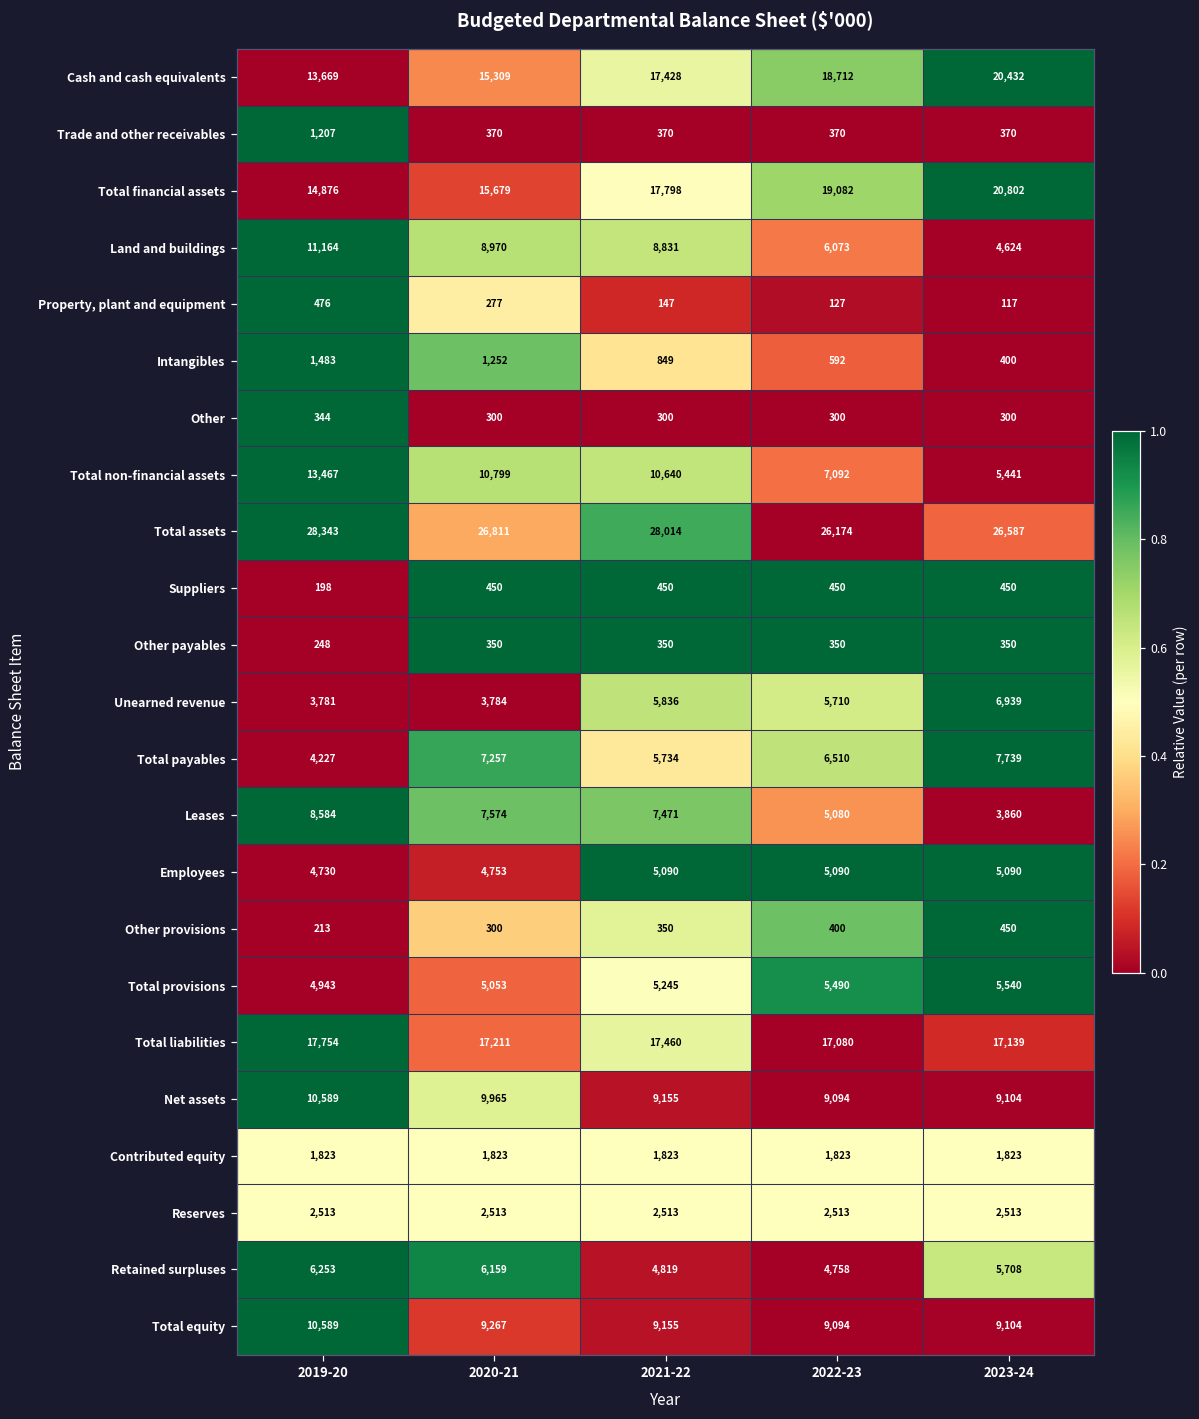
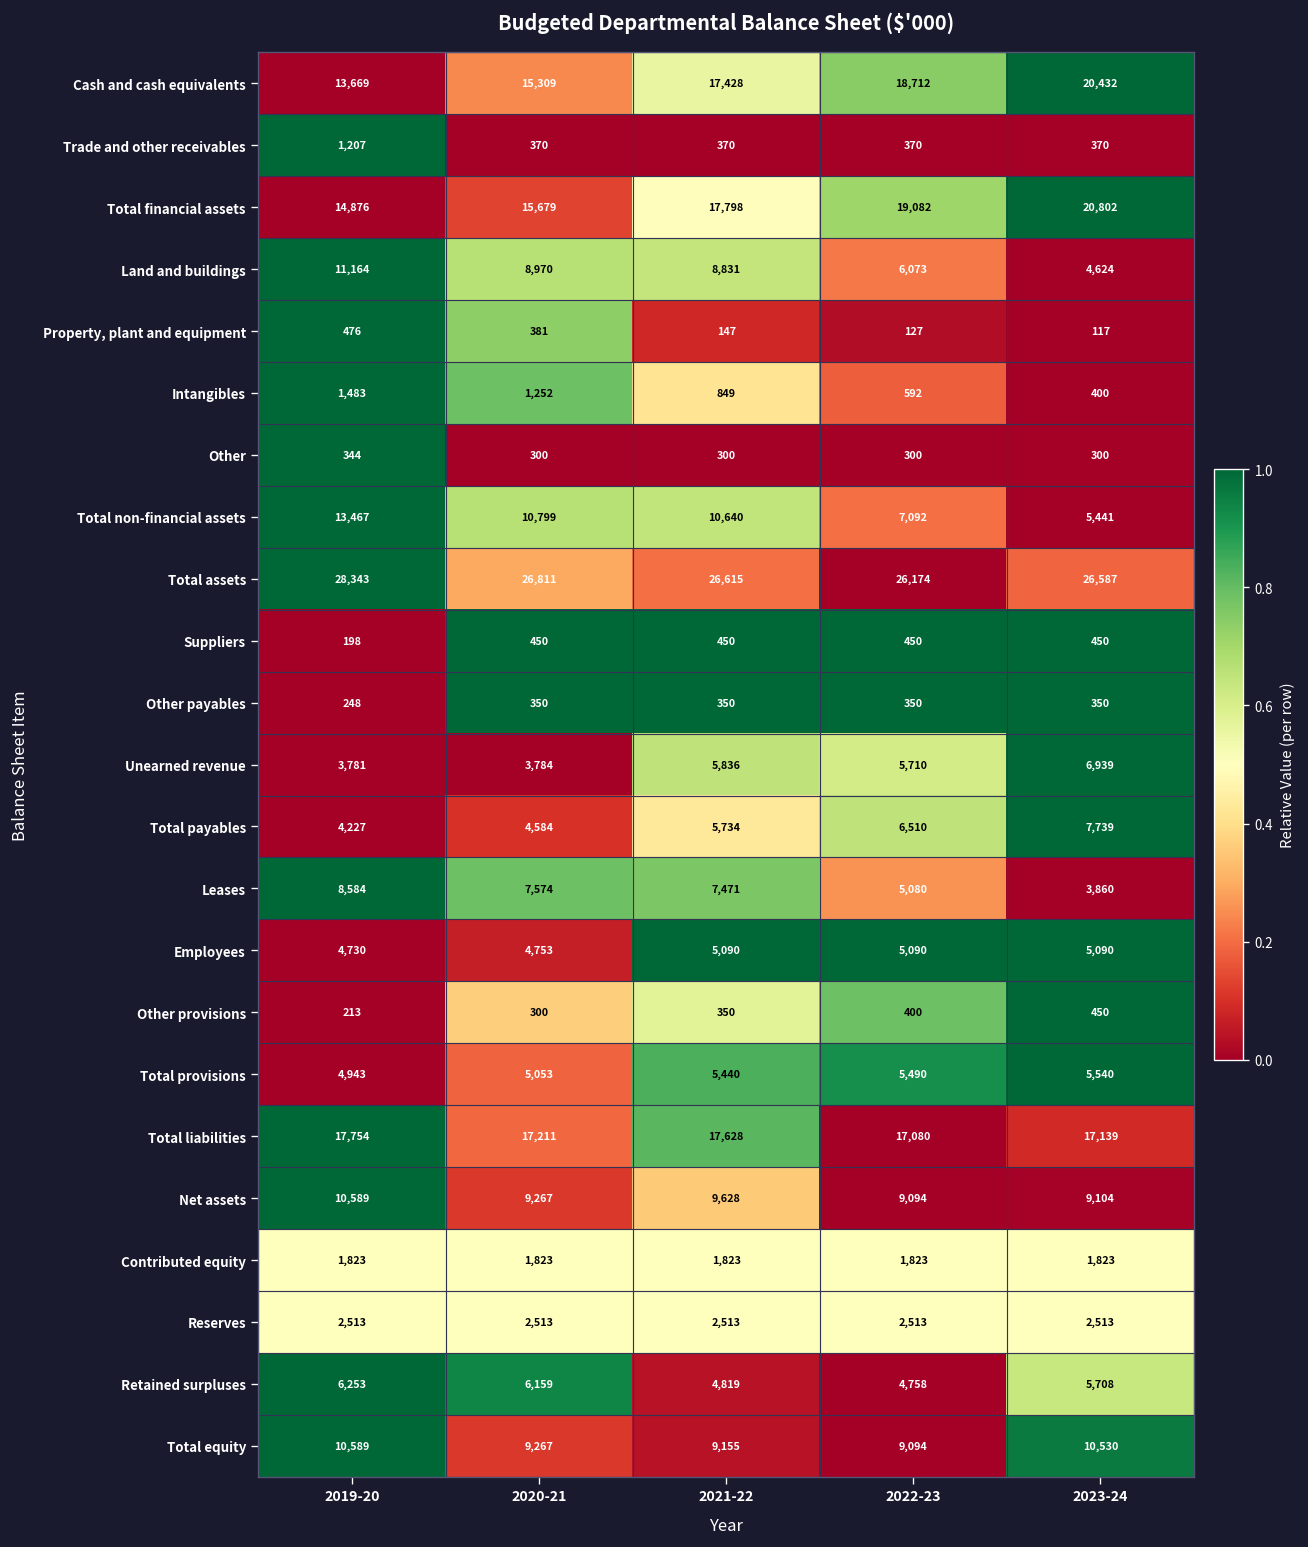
  {
    "Cash and cash equivalents": {
      "2019-20": "13,669",
      "2020-21": "15,309",
      "2021-22": "17,428",
      "2022-23": "18,712",
      "2023-24": "20,432"
    },
    "Trade and other receivables": {
      "2019-20": "1,207",
      "2020-21": "370",
      "2021-22": "370",
      "2022-23": "370",
      "2023-24": "370"
    },
    "Total financial assets": {
      "2019-20": "14,876",
      "2020-21": "15,679",
      "2021-22": "17,798",
      "2022-23": "19,082",
      "2023-24": "20,802"
    },
    "Land and buildings": {
      "2019-20": "11,164",
      "2020-21": "8,970",
      "2021-22": "8,831",
      "2022-23": "6,073",
      "2023-24": "4,624"
    },
    "Property, plant and equipment": {
      "2019-20": "476",
-     "2020-21": "277",
+     "2020-21": "381",
      "2021-22": "147",
      "2022-23": "127",
      "2023-24": "117"
    },
    "Intangibles": {
      "2019-20": "1,483",
      "2020-21": "1,252",
      "2021-22": "849",
      "2022-23": "592",
      "2023-24": "400"
    },
    "Other": {
      "2019-20": "344",
      "2020-21": "300",
      "2021-22": "300",
      "2022-23": "300",
      "2023-24": "300"
    },
    "Total non-financial assets": {
      "2019-20": "13,467",
      "2020-21": "10,799",
      "2021-22": "10,640",
      "2022-23": "7,092",
      "2023-24": "5,441"
    },
    "Total assets": {
      "2019-20": "28,343",
      "2020-21": "26,811",
-     "2021-22": "28,014",
+     "2021-22": "26,615",
      "2022-23": "26,174",
      "2023-24": "26,587"
    },
    "Suppliers": {
      "2019-20": "198",
      "2020-21": "450",
      "2021-22": "450",
      "2022-23": "450",
      "2023-24": "450"
    },
    "Other payables": {
      "2019-20": "248",
      "2020-21": "350",
      "2021-22": "350",
      "2022-23": "350",
      "2023-24": "350"
    },
    "Unearned revenue": {
      "2019-20": "3,781",
      "2020-21": "3,784",
      "2021-22": "5,836",
      "2022-23": "5,710",
      "2023-24": "6,939"
    },
    "Total payables": {
      "2019-20": "4,227",
-     "2020-21": "7,257",
+     "2020-21": "4,584",
      "2021-22": "5,734",
      "2022-23": "6,510",
      "2023-24": "7,739"
    },
    "Leases": {
      "2019-20": "8,584",
      "2020-21": "7,574",
      "2021-22": "7,471",
      "2022-23": "5,080",
      "2023-24": "3,860"
    },
    "Employees": {
      "2019-20": "4,730",
      "2020-21": "4,753",
      "2021-22": "5,090",
      "2022-23": "5,090",
      "2023-24": "5,090"
    },
    "Other provisions": {
      "2019-20": "213",
      "2020-21": "300",
      "2021-22": "350",
      "2022-23": "400",
      "2023-24": "450"
    },
    "Total provisions": {
      "2019-20": "4,943",
      "2020-21": "5,053",
-     "2021-22": "5,245",
+     "2021-22": "5,440",
      "2022-23": "5,490",
      "2023-24": "5,540"
    },
    "Total liabilities": {
      "2019-20": "17,754",
      "2020-21": "17,211",
-     "2021-22": "17,460",
+     "2021-22": "17,628",
      "2022-23": "17,080",
      "2023-24": "17,139"
    },
    "Net assets": {
      "2019-20": "10,589",
-     "2020-21": "9,965",
-     "2021-22": "9,155",
+     "2020-21": "9,267",
+     "2021-22": "9,628",
      "2022-23": "9,094",
      "2023-24": "9,104"
    },
    "Contributed equity": {
      "2019-20": "1,823",
      "2020-21": "1,823",
      "2021-22": "1,823",
      "2022-23": "1,823",
      "2023-24": "1,823"
    },
    "Reserves": {
      "2019-20": "2,513",
      "2020-21": "2,513",
      "2021-22": "2,513",
      "2022-23": "2,513",
      "2023-24": "2,513"
    },
    "Retained surpluses": {
      "2019-20": "6,253",
      "2020-21": "6,159",
      "2021-22": "4,819",
      "2022-23": "4,758",
      "2023-24": "5,708"
    },
    "Total equity": {
      "2019-20": "10,589",
      "2020-21": "9,267",
      "2021-22": "9,155",
      "2022-23": "9,094",
-     "2023-24": "9,104"
+     "2023-24": "10,530"
    }
  }
